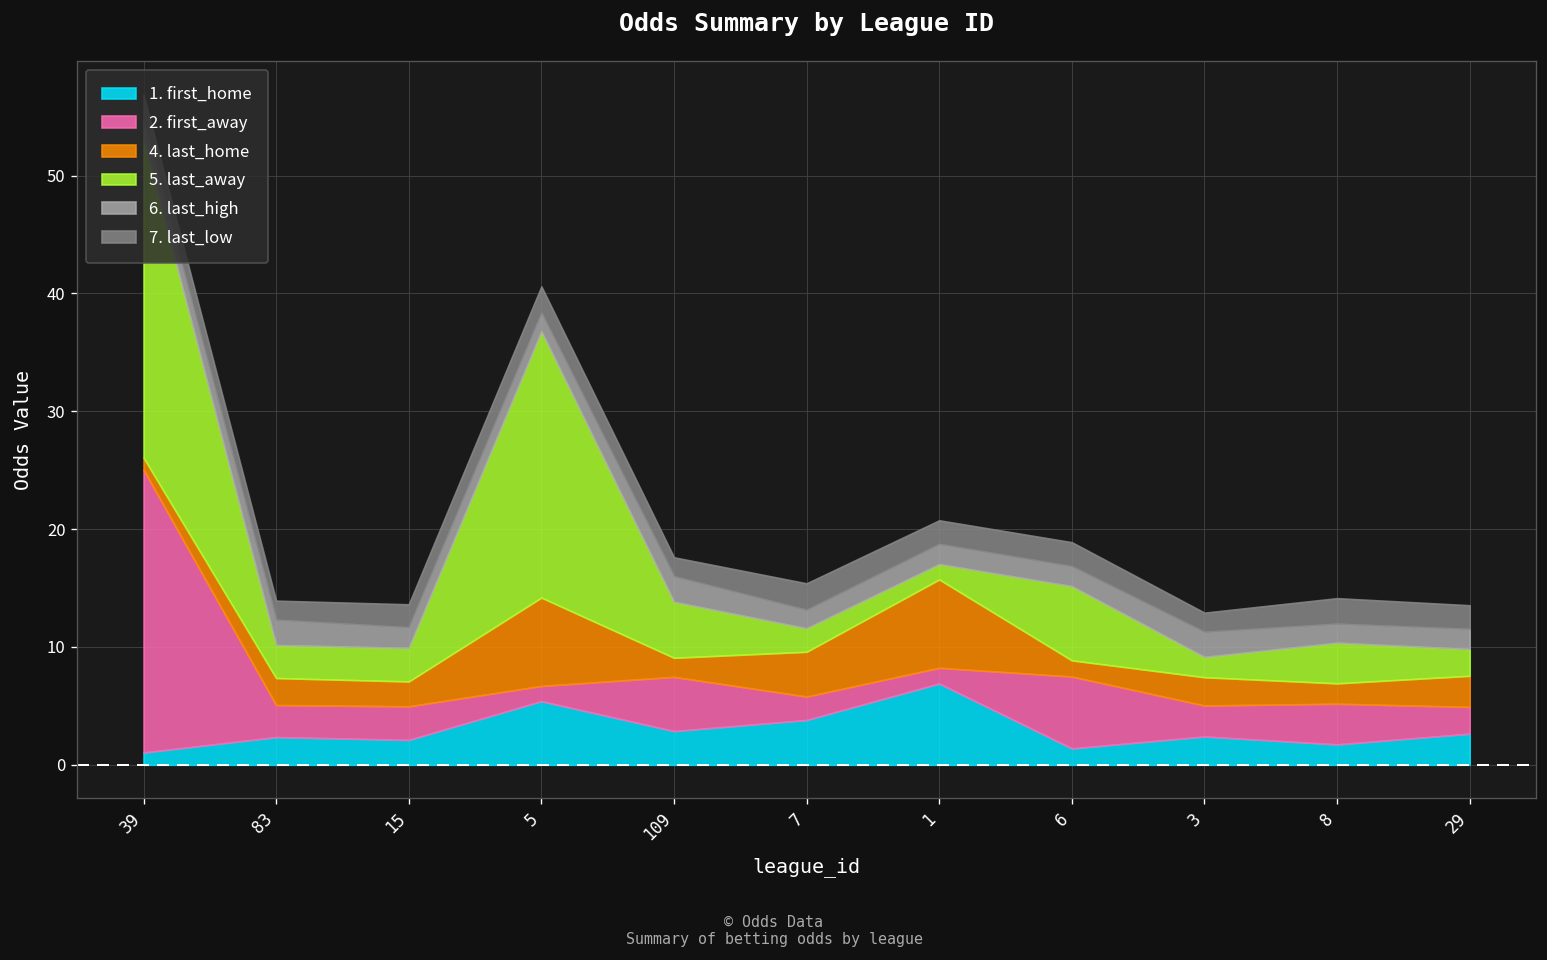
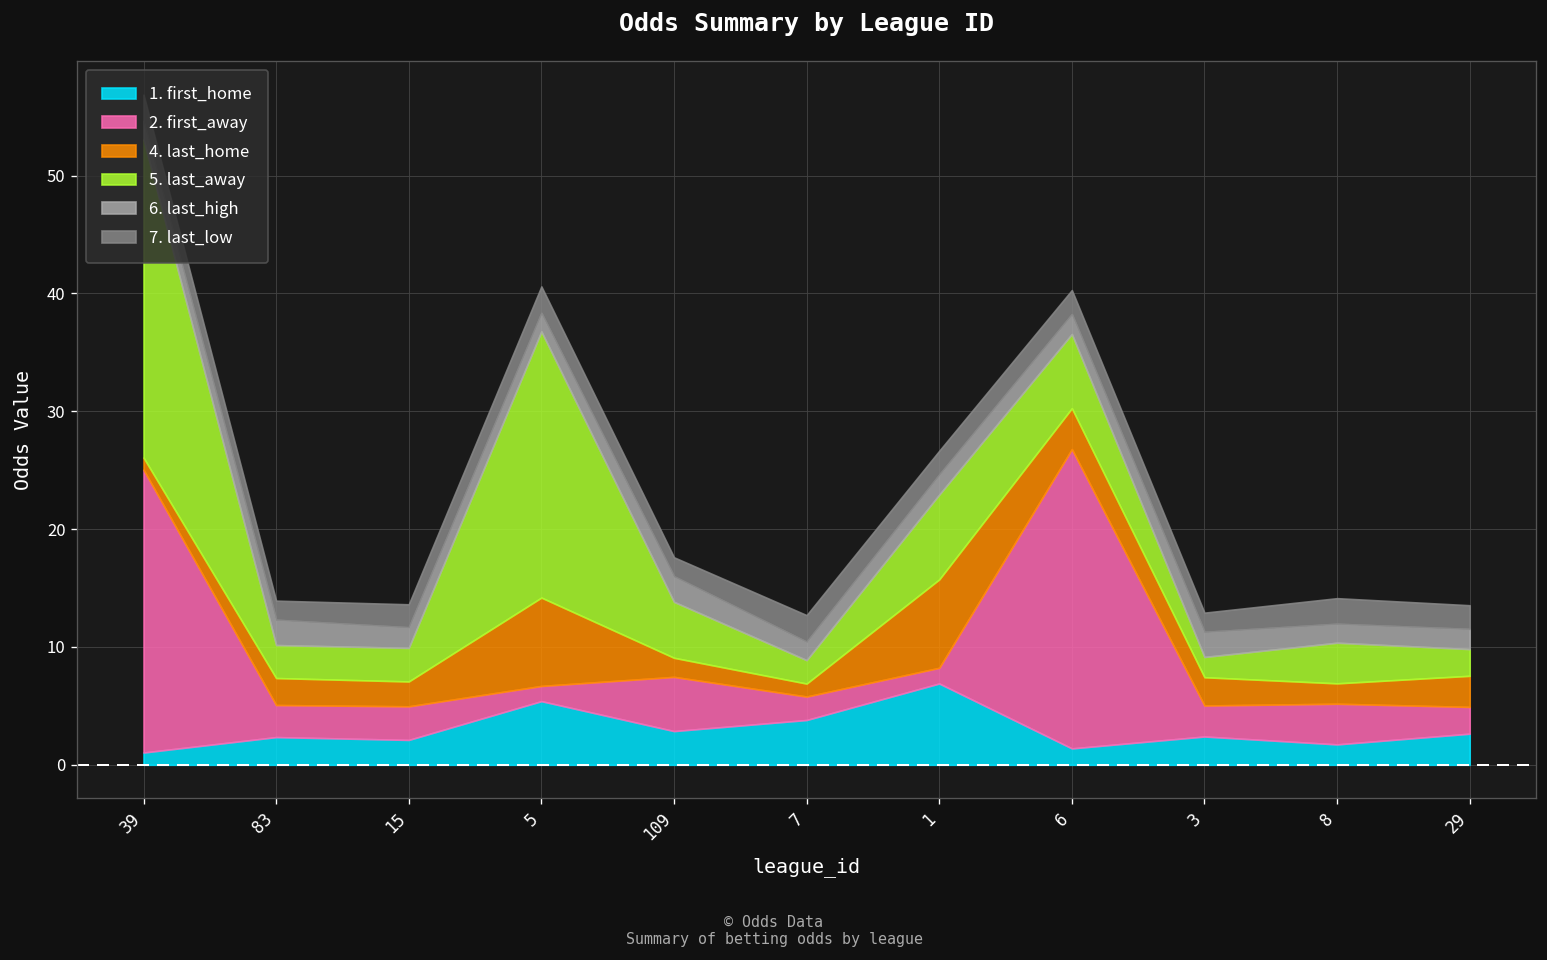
  {
    "1. first_home": {
      "39": 1,
      "83": 2,
      "15": 2,
      "5": 5,
      "109": 3,
      "7": 4,
      "1": 7,
      "6": 1,
      "3": 2,
      "8": 2,
      "29": 3
    },
    "2. first_away": {
      "39": 24,
      "83": 3,
      "15": 3,
      "5": 1,
      "109": 5,
      "7": 2,
      "1": 1,
-     "6": 6,
+     "6": 25,
      "3": 3,
      "8": 3,
      "29": 2
    },
    "4. last_home": {
      "39": 1,
      "83": 2,
      "15": 2,
      "5": 8,
      "109": 2,
-     "7": 4,
+     "7": 1,
      "1": 8,
-     "6": 1,
+     "6": 3,
      "3": 2,
      "8": 2,
      "29": 3
    },
    "5. last_away": {
      "83": 3,
      "15": 3,
      "5": 23,
      "109": 5,
      "7": 2,
-     "1": 1,
+     "1": 7,
      "6": 6,
      "3": 2,
      "8": 3,
      "29": 2
    }
  }
